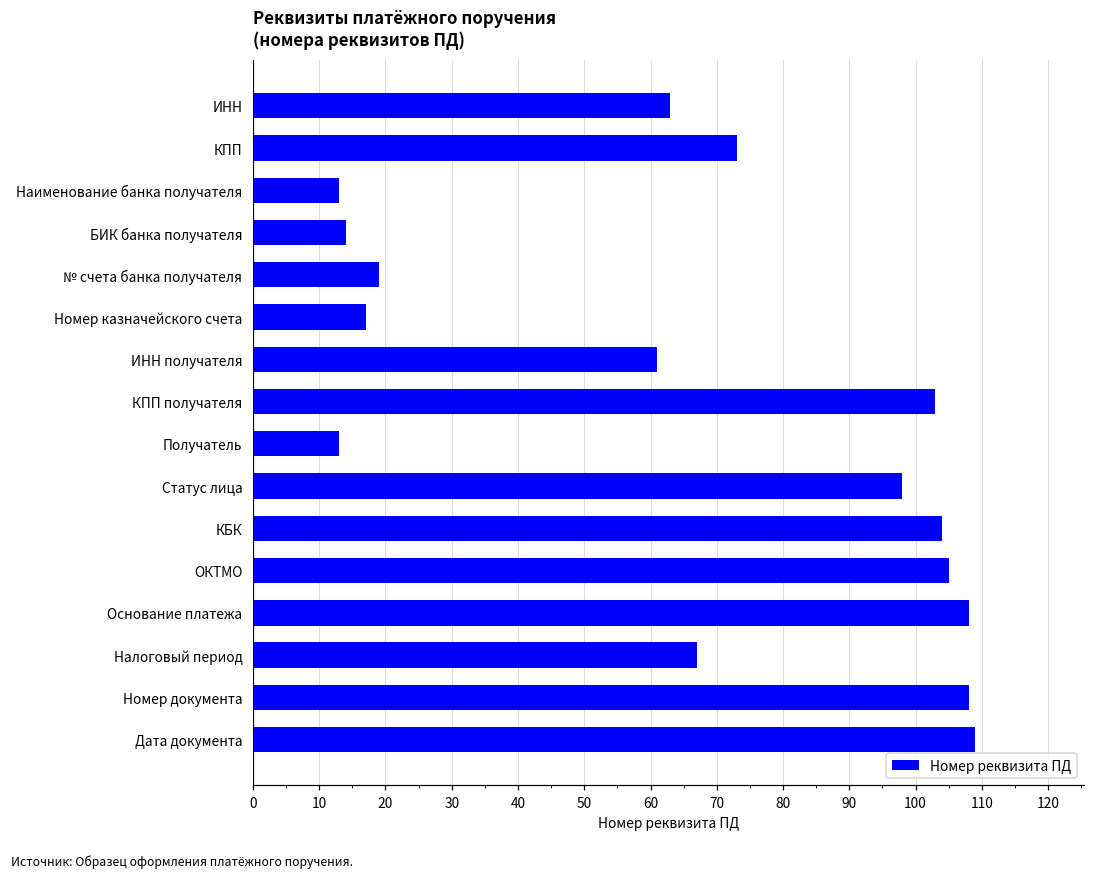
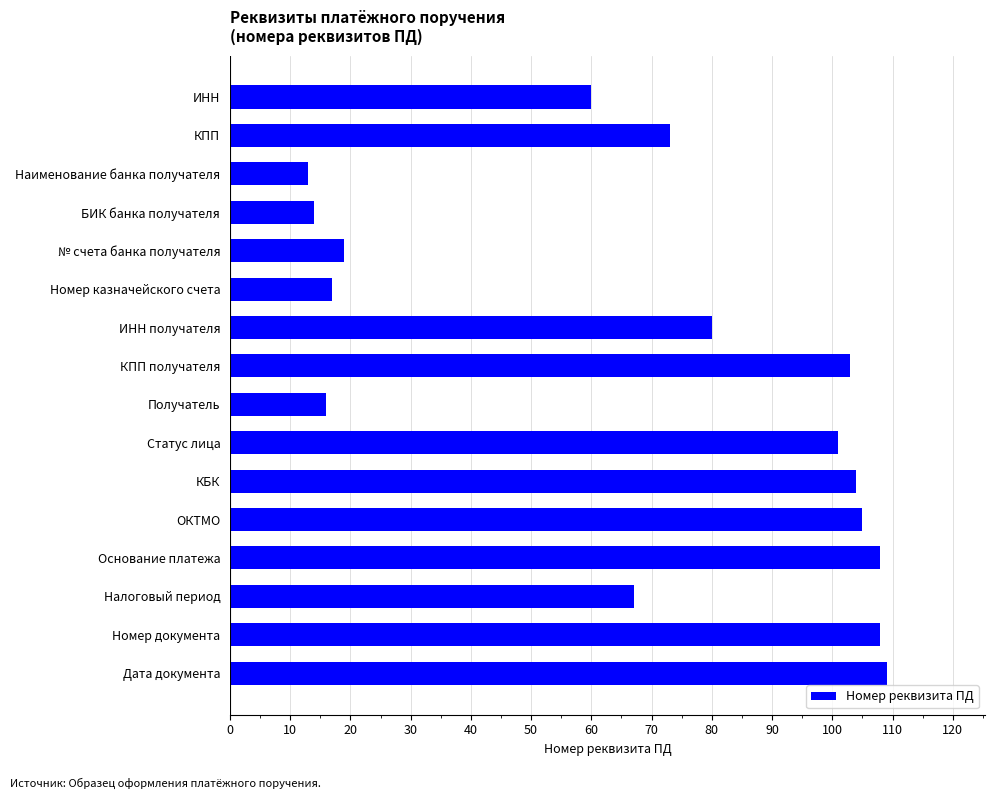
  {
-   "ИНН": 63,
+   "ИНН": 60,
    "КПП": 73,
    "Наименование банка получателя": 13,
    "БИК банка получателя": 14,
    "№ счета банка получателя": 19,
    "Номер казначейского счета": 17,
-   "ИНН получателя": 61,
+   "ИНН получателя": 80,
    "КПП получателя": 103,
-   "Получатель": 13,
-   "Статус лица": 98,
+   "Получатель": 16,
+   "Статус лица": 101,
    "КБК": 104,
    "ОКТМО": 105,
    "Основание платежа": 108,
    "Налоговый период": 67,
    "Номер документа": 108,
    "Дата документа": 109
  }
